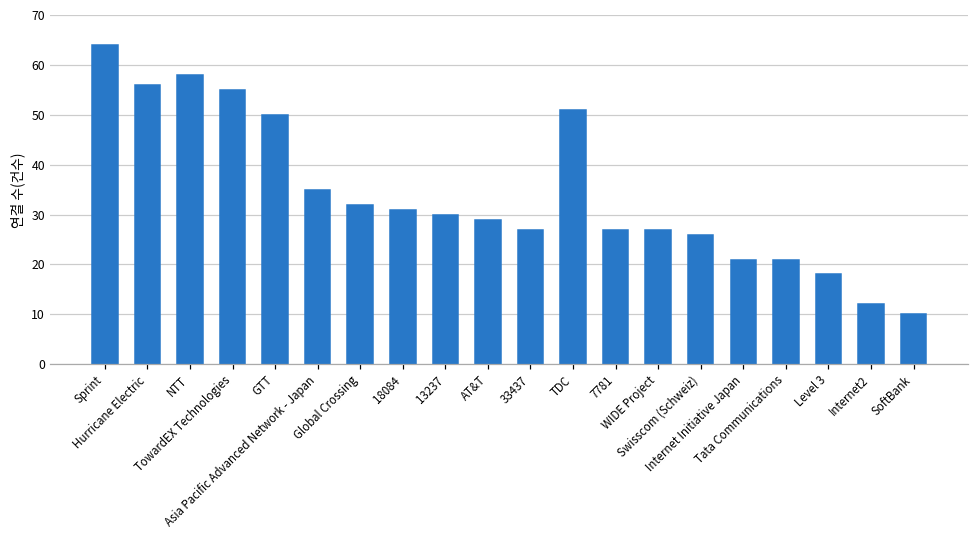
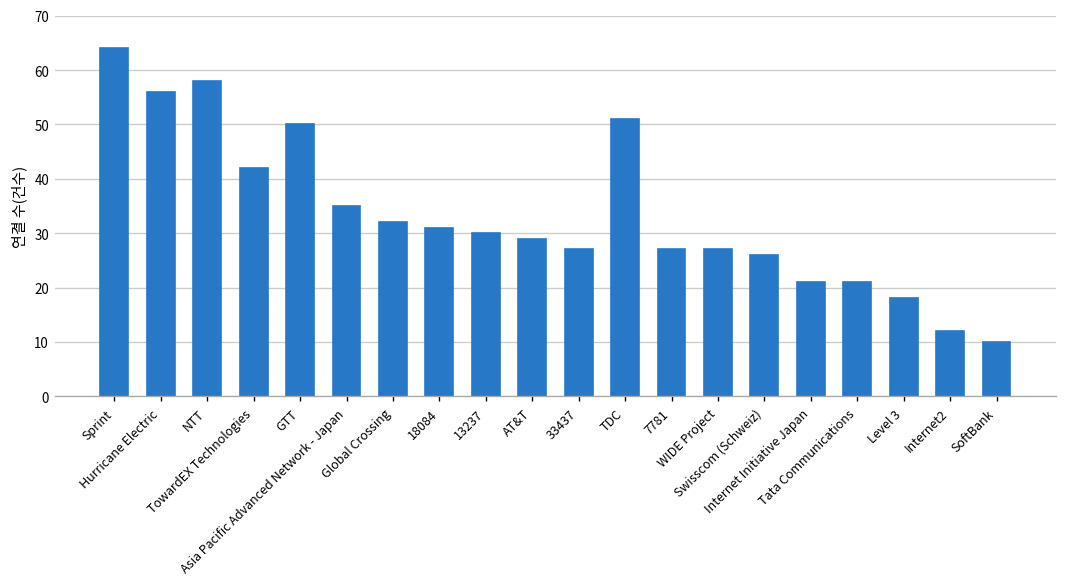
  {
    "Sprint": 64,
    "Hurricane Electric": 56,
    "NTT": 58,
-   "TowardEX Technologies": 55,
+   "TowardEX Technologies": 42,
    "GTT": 50,
    "Asia Pacific Advanced Network - Japan": 35,
    "Global Crossing": 32,
    "18084": 31,
    "13237": 30,
    "AT&T": 29,
    "33437": 27,
    "TDC": 51,
    "7781": 27,
    "WIDE Project": 27,
    "Swisscom (Schweiz)": 26,
    "Internet Initiative Japan": 21,
    "Tata Communications": 21,
    "Level 3": 18,
    "Internet2": 12,
    "SoftBank": 10
  }
